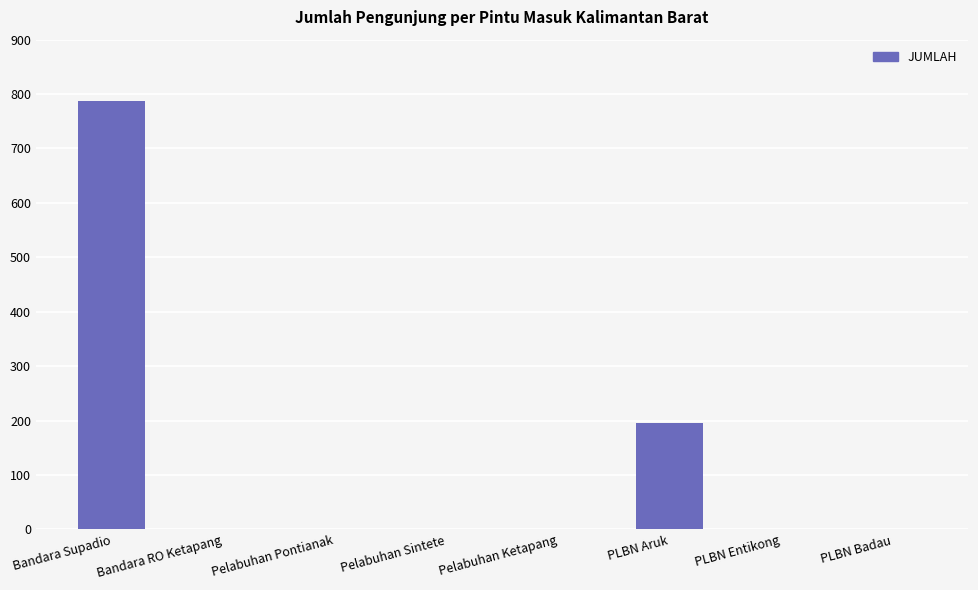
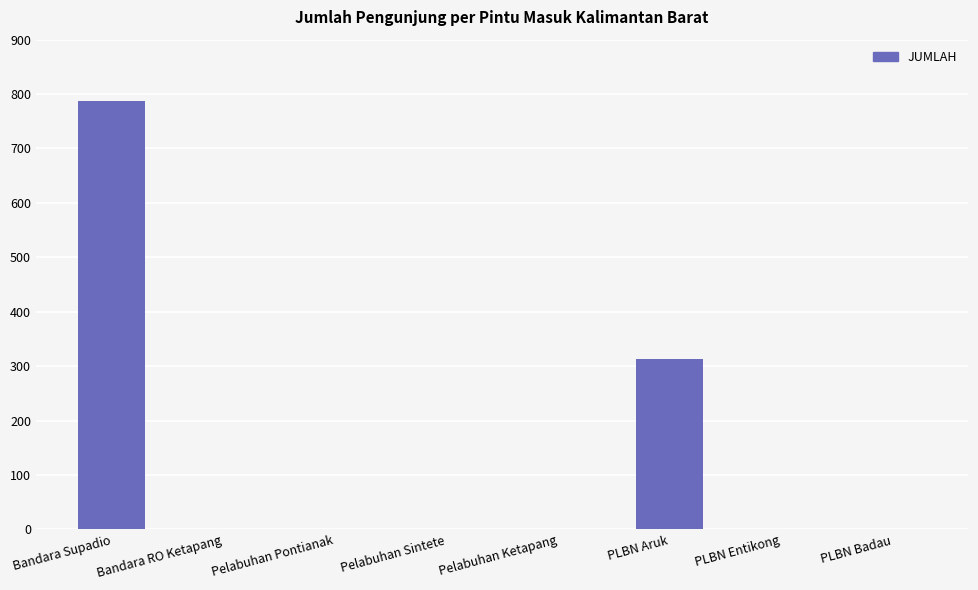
  {
    "Bandara Supadio": 790,
    "Bandara RO Ketapang": 0,
    "Pelabuhan Pontianak": 0,
    "Pelabuhan Sintete": 0,
    "Pelabuhan Ketapang": 0,
-   "PLBN Aruk": 200,
+   "PLBN Aruk": 310,
    "PLBN Entikong": 0,
    "PLBN Badau": 0
  }
